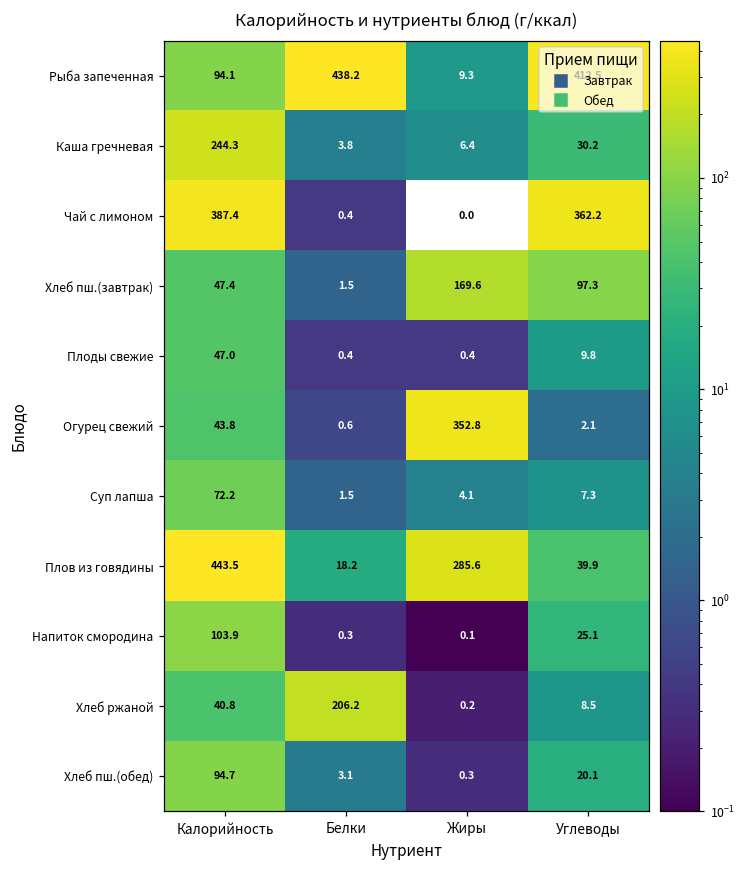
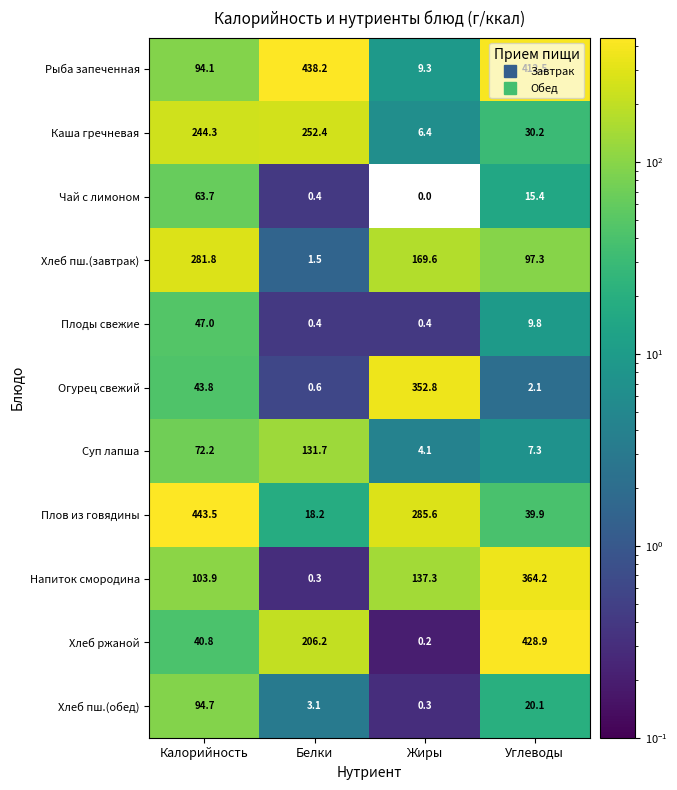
  {
    "Рыба запеченная": {
      "Калорийность": 94.1,
      "Белки": 438.2,
      "Жиры": 9.3
    },
    "Каша гречневая": {
      "Калорийность": 244.3,
-     "Белки": 3.8,
+     "Белки": 252.4,
      "Жиры": 6.4,
      "Углеводы": 30.2
    },
    "Чай с лимоном": {
-     "Калорийность": 387.4,
+     "Калорийность": 63.7,
      "Белки": 0.4,
      "Жиры": 0.0,
-     "Углеводы": 362.2
+     "Углеводы": 15.4
    },
    "Хлеб пш.(завтрак)": {
-     "Калорийность": 47.4,
+     "Калорийность": 281.8,
      "Белки": 1.5,
      "Жиры": 169.6,
      "Углеводы": 97.3
    },
    "Плоды свежие": {
      "Калорийность": 47.0,
      "Белки": 0.4,
      "Жиры": 0.4,
      "Углеводы": 9.8
    },
    "Огурец свежий": {
      "Калорийность": 43.8,
      "Белки": 0.6,
      "Жиры": 352.8,
      "Углеводы": 2.1
    },
    "Суп лапша": {
      "Калорийность": 72.2,
-     "Белки": 1.5,
+     "Белки": 131.7,
      "Жиры": 4.1,
      "Углеводы": 7.3
    },
    "Плов из говядины": {
      "Калорийность": 443.5,
      "Белки": 18.2,
      "Жиры": 285.6,
      "Углеводы": 39.9
    },
    "Напиток смородина": {
      "Калорийность": 103.9,
      "Белки": 0.3,
-     "Жиры": 0.1,
-     "Углеводы": 25.1
+     "Жиры": 137.3,
+     "Углеводы": 364.2
    },
    "Хлеб ржаной": {
      "Калорийность": 40.8,
      "Белки": 206.2,
      "Жиры": 0.2,
-     "Углеводы": 8.5
+     "Углеводы": 428.9
    },
    "Хлеб пш.(обед)": {
      "Калорийность": 94.7,
      "Белки": 3.1,
      "Жиры": 0.3,
      "Углеводы": 20.1
    }
  }
